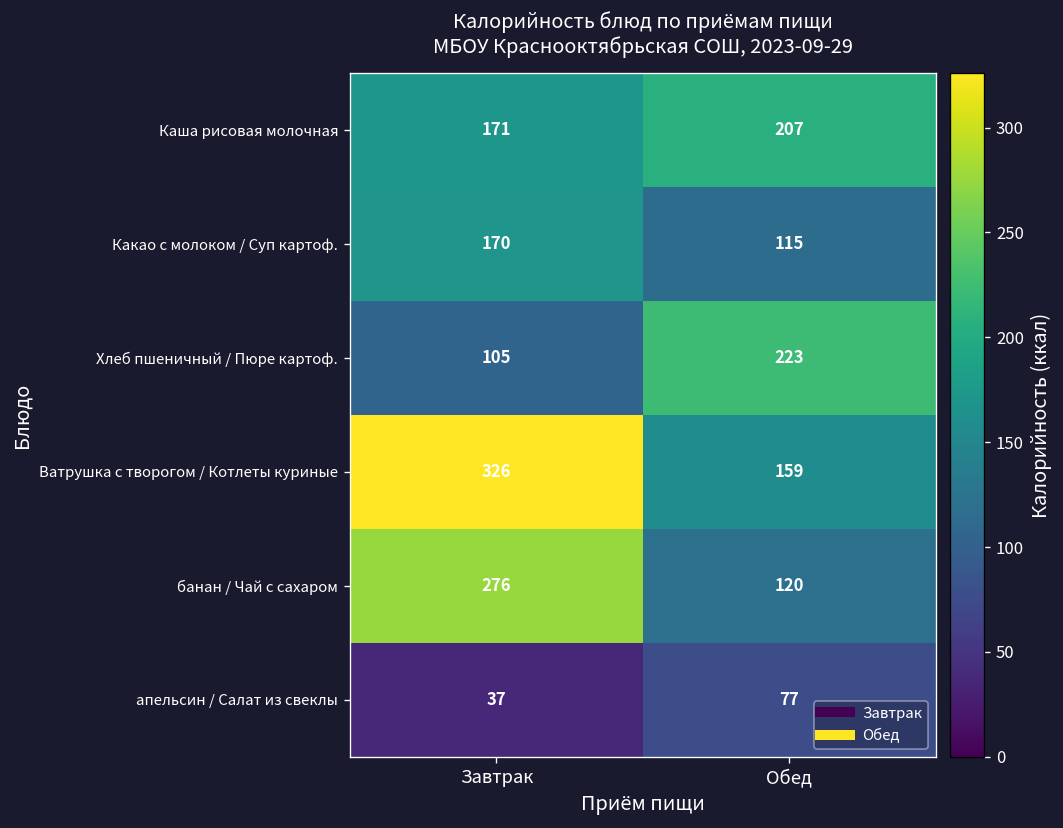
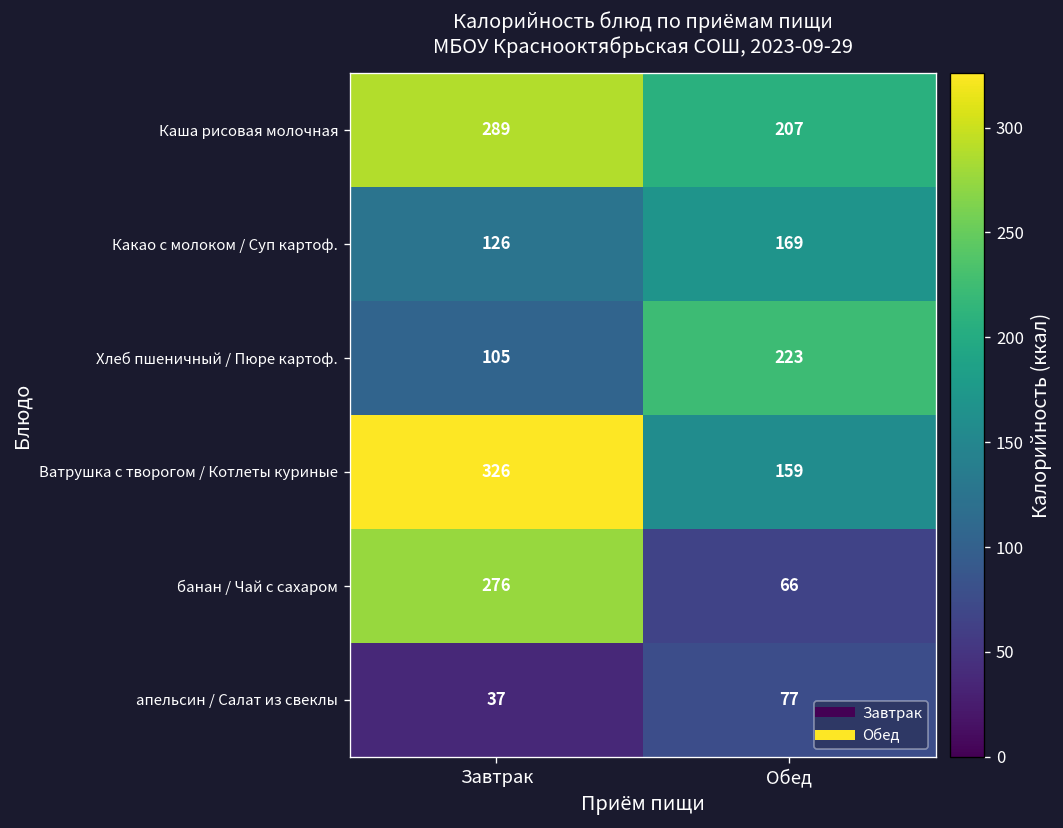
  {
    "Каша рисовая молочная": {
-     "Завтрак": 171,
+     "Завтрак": 289,
      "Обед": 207
    },
    "Какао с молоком / Суп картоф.": {
-     "Завтрак": 170,
-     "Обед": 115
+     "Завтрак": 126,
+     "Обед": 169
    },
    "Хлеб пшеничный / Пюре картоф.": {
      "Завтрак": 105,
      "Обед": 223
    },
    "Ватрушка с творогом / Котлеты куриные": {
      "Завтрак": 326,
      "Обед": 159
    },
    "банан / Чай с сахаром": {
      "Завтрак": 276,
-     "Обед": 120
+     "Обед": 66
    },
    "апельсин / Салат из свеклы": {
      "Завтрак": 37,
      "Обед": 77
    }
  }
